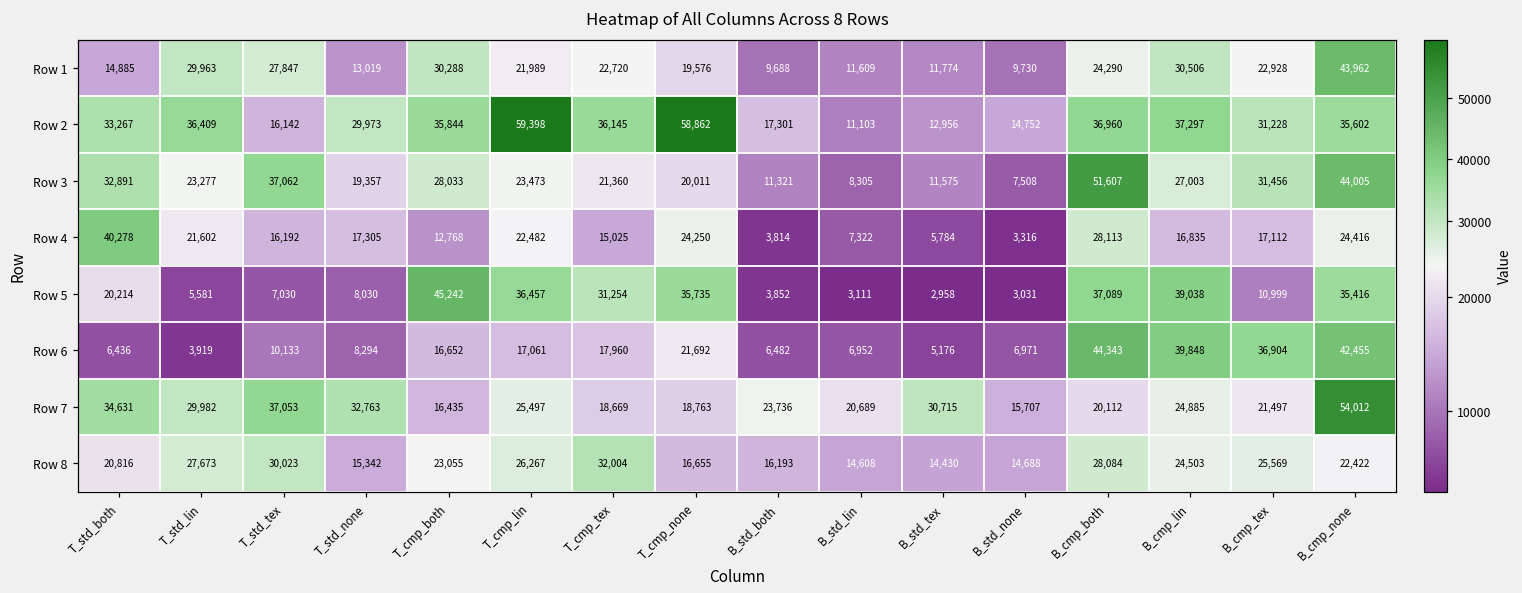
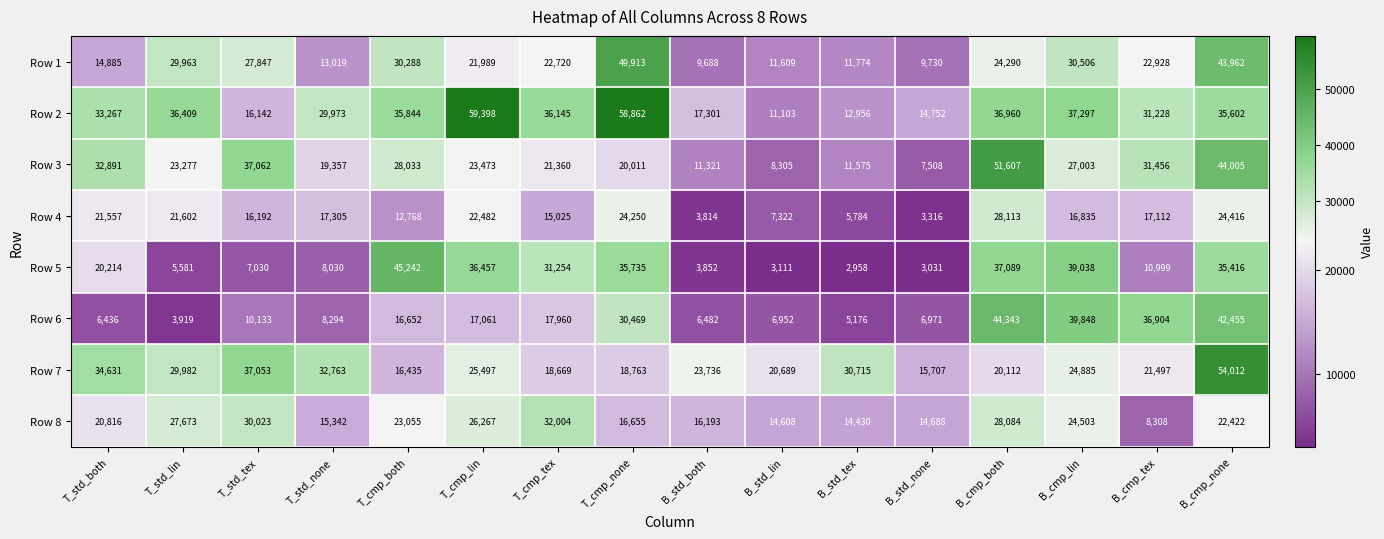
  {
    "Row 1": {
      "T_std_both": "14,885",
      "T_std_lin": "29,963",
      "T_std_tex": "27,847",
      "T_std_none": "13,019",
      "T_cmp_both": "30,288",
      "T_cmp_lin": "21,989",
      "T_cmp_tex": "22,720",
-     "T_cmp_none": "19,576",
+     "T_cmp_none": "49,913",
      "B_std_both": "9,688",
      "B_std_lin": "11,609",
      "B_std_tex": "11,774",
      "B_std_none": "9,730",
      "B_cmp_both": "24,290",
      "B_cmp_lin": "30,506",
      "B_cmp_tex": "22,928",
      "B_cmp_none": "43,962"
    },
    "Row 2": {
      "T_std_both": "33,267",
      "T_std_lin": "36,409",
      "T_std_tex": "16,142",
      "T_std_none": "29,973",
      "T_cmp_both": "35,844",
      "T_cmp_lin": "59,398",
      "T_cmp_tex": "36,145",
      "T_cmp_none": "58,862",
      "B_std_both": "17,301",
      "B_std_lin": "11,103",
      "B_std_tex": "12,956",
      "B_std_none": "14,752",
      "B_cmp_both": "36,960",
      "B_cmp_lin": "37,297",
      "B_cmp_tex": "31,228",
      "B_cmp_none": "35,602"
    },
    "Row 3": {
      "T_std_both": "32,891",
      "T_std_lin": "23,277",
      "T_std_tex": "37,062",
      "T_std_none": "19,357",
      "T_cmp_both": "28,033",
      "T_cmp_lin": "23,473",
      "T_cmp_tex": "21,360",
      "T_cmp_none": "20,011",
      "B_std_both": "11,321",
      "B_std_lin": "8,305",
      "B_std_tex": "11,575",
      "B_std_none": "7,508",
      "B_cmp_both": "51,607",
      "B_cmp_lin": "27,003",
      "B_cmp_tex": "31,456",
      "B_cmp_none": "44,005"
    },
    "Row 4": {
-     "T_std_both": "40,278",
+     "T_std_both": "21,557",
      "T_std_lin": "21,602",
      "T_std_tex": "16,192",
      "T_std_none": "17,305",
      "T_cmp_both": "12,768",
      "T_cmp_lin": "22,482",
      "T_cmp_tex": "15,025",
      "T_cmp_none": "24,250",
      "B_std_both": "3,814",
      "B_std_lin": "7,322",
      "B_std_tex": "5,784",
      "B_std_none": "3,316",
      "B_cmp_both": "28,113",
      "B_cmp_lin": "16,835",
      "B_cmp_tex": "17,112",
      "B_cmp_none": "24,416"
    },
    "Row 5": {
      "T_std_both": "20,214",
      "T_std_lin": "5,581",
      "T_std_tex": "7,030",
      "T_std_none": "8,030",
      "T_cmp_both": "45,242",
      "T_cmp_lin": "36,457",
      "T_cmp_tex": "31,254",
      "T_cmp_none": "35,735",
      "B_std_both": "3,852",
      "B_std_lin": "3,111",
      "B_std_tex": "2,958",
      "B_std_none": "3,031",
      "B_cmp_both": "37,089",
      "B_cmp_lin": "39,038",
      "B_cmp_tex": "10,999",
      "B_cmp_none": "35,416"
    },
    "Row 6": {
      "T_std_both": "6,436",
      "T_std_lin": "3,919",
      "T_std_tex": "10,133",
      "T_std_none": "8,294",
      "T_cmp_both": "16,652",
      "T_cmp_lin": "17,061",
      "T_cmp_tex": "17,960",
-     "T_cmp_none": "21,692",
+     "T_cmp_none": "30,469",
      "B_std_both": "6,482",
      "B_std_lin": "6,952",
      "B_std_tex": "5,176",
      "B_std_none": "6,971",
      "B_cmp_both": "44,343",
      "B_cmp_lin": "39,848",
      "B_cmp_tex": "36,904",
      "B_cmp_none": "42,455"
    },
    "Row 7": {
      "T_std_both": "34,631",
      "T_std_lin": "29,982",
      "T_std_tex": "37,053",
      "T_std_none": "32,763",
      "T_cmp_both": "16,435",
      "T_cmp_lin": "25,497",
      "T_cmp_tex": "18,669",
      "T_cmp_none": "18,763",
      "B_std_both": "23,736",
      "B_std_lin": "20,689",
      "B_std_tex": "30,715",
      "B_std_none": "15,707",
      "B_cmp_both": "20,112",
      "B_cmp_lin": "24,885",
      "B_cmp_tex": "21,497",
      "B_cmp_none": "54,012"
    },
    "Row 8": {
      "T_std_both": "20,816",
      "T_std_lin": "27,673",
      "T_std_tex": "30,023",
      "T_std_none": "15,342",
      "T_cmp_both": "23,055",
      "T_cmp_lin": "26,267",
      "T_cmp_tex": "32,004",
      "T_cmp_none": "16,655",
      "B_std_both": "16,193",
      "B_std_lin": "14,608",
      "B_std_tex": "14,430",
      "B_std_none": "14,688",
      "B_cmp_both": "28,084",
      "B_cmp_lin": "24,503",
-     "B_cmp_tex": "25,569",
+     "B_cmp_tex": "8,308",
      "B_cmp_none": "22,422"
    }
  }
